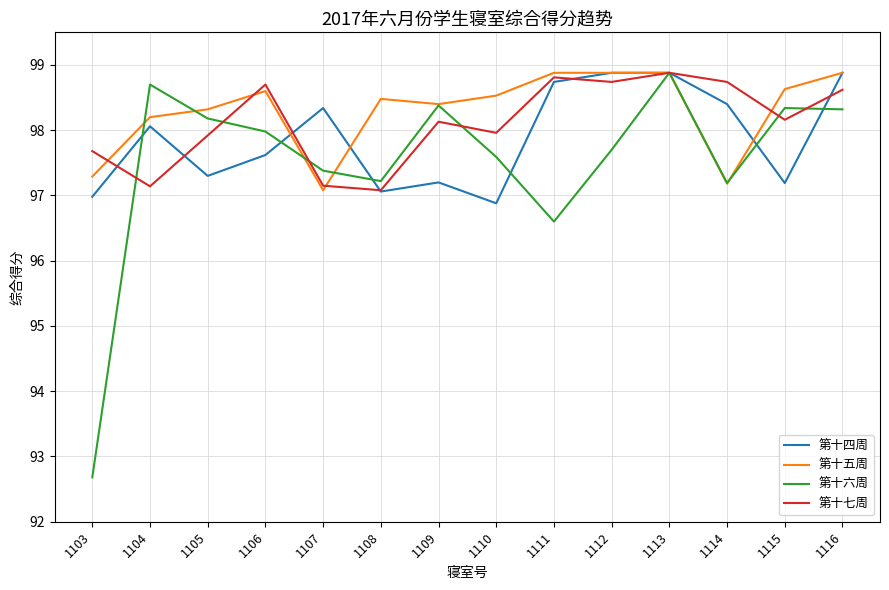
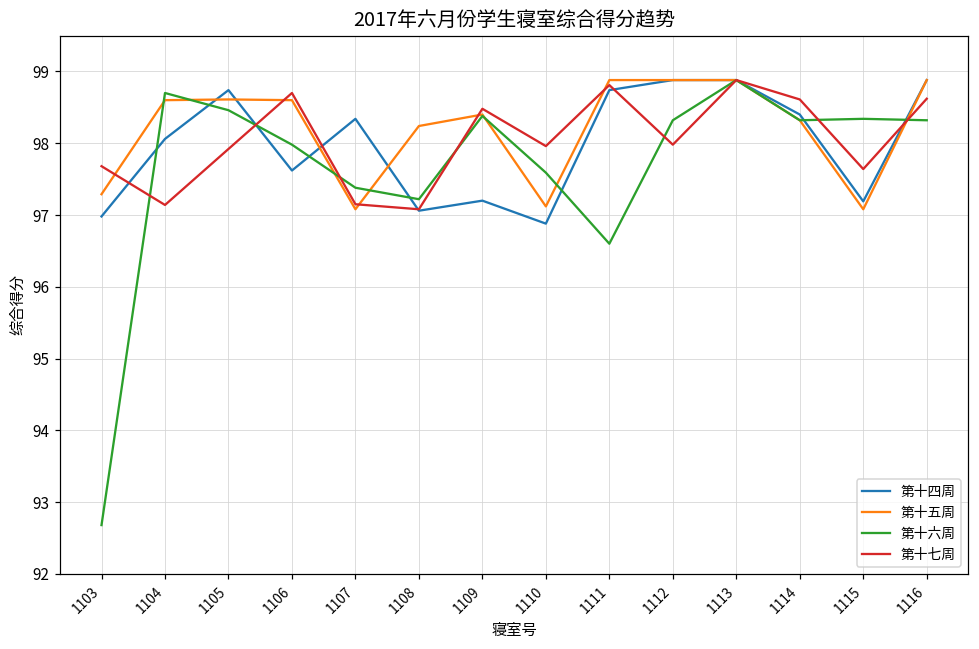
  {
    "第十四周": {
      "1103": 97.0,
      "1104": 98.1,
-     "1105": 97.3,
+     "1105": 98.7,
      "1106": 97.6,
      "1107": 98.3,
      "1109": 97.2,
      "1110": 96.9,
      "1111": 98.7,
      "1114": 98.4,
      "1115": 97.2
    },
    "第十五周": {
      "1103": 97.3,
-     "1104": 98.2,
-     "1105": 98.3,
+     "1104": 98.6,
+     "1105": 98.6,
      "1106": 98.6,
      "1107": 97.1,
-     "1108": 98.5,
-     "1110": 98.5,
+     "1108": 98.2,
+     "1110": 97.1,
      "1111": 98.9,
-     "1114": 97.2,
-     "1115": 98.6
+     "1114": 98.3,
+     "1115": 97.1
    },
    "第十六周": {
      "1103": 92.7,
      "1104": 98.7,
-     "1105": 98.2,
+     "1105": 98.5,
      "1106": 98.0,
      "1107": 97.4,
      "1108": 97.2,
      "1110": 97.6,
      "1111": 96.6,
-     "1112": 97.7,
-     "1114": 97.2,
+     "1112": 98.3,
+     "1114": 98.3,
      "1115": 98.3,
      "1116": 98.3
    },
    "第十七周": {
      "1103": 97.7,
      "1104": 97.1,
      "1105": 97.9,
      "1106": 98.7,
      "1107": 97.2,
-     "1109": 98.1,
+     "1109": 98.5,
      "1110": 98.0,
      "1111": 98.8,
-     "1112": 98.7,
-     "1114": 98.7,
-     "1115": 98.2,
+     "1112": 98.0,
+     "1114": 98.6,
+     "1115": 97.6,
      "1116": 98.6
    }
  }
